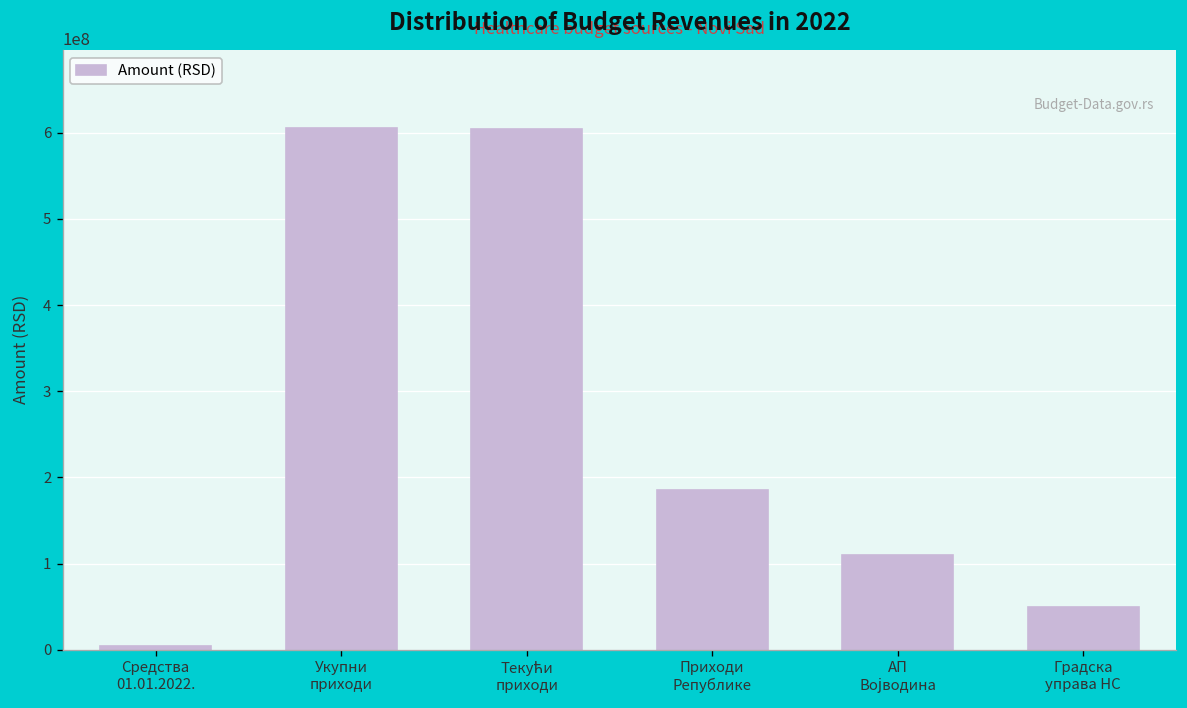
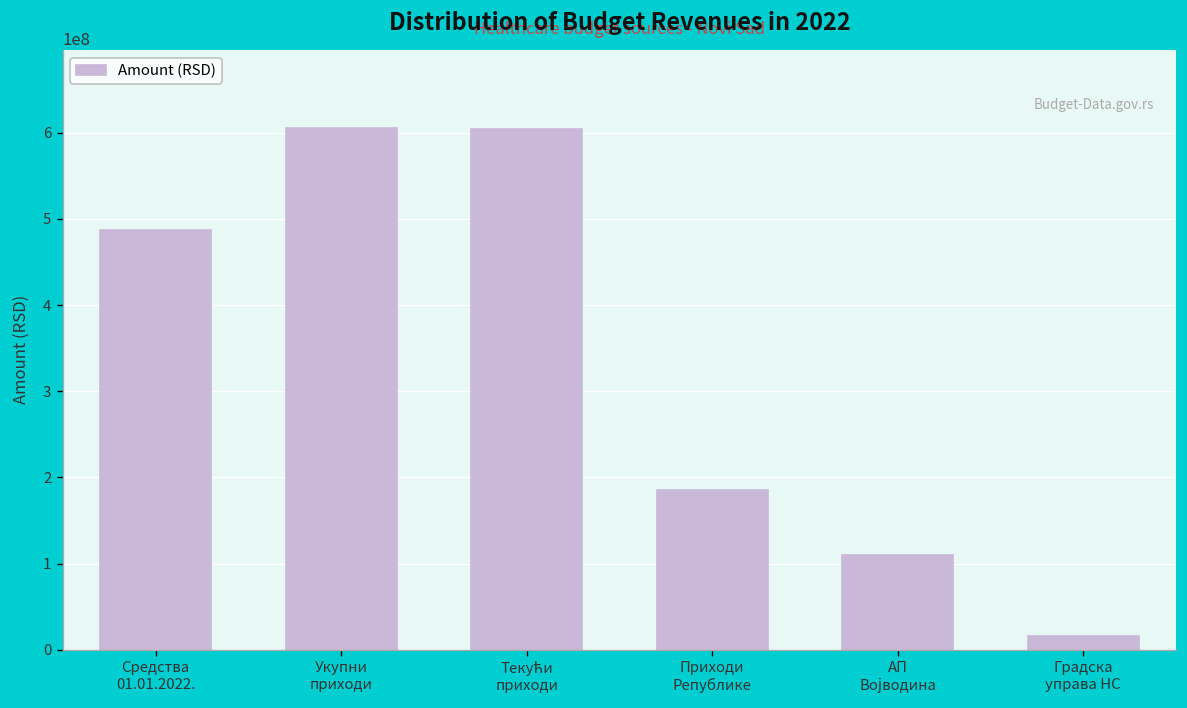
  {
-   "Средства 01.01.2022.": 0,
+   "Средства 01.01.2022.": 490000000,
    "Укупни приходи": 610000000,
    "Текући приходи": 600000000,
    "Приходи Републике": 190000000,
    "АП Војводина": 110000000,
-   "Градска управа НС": 50000000
+   "Градска управа НС": 20000000
  }
